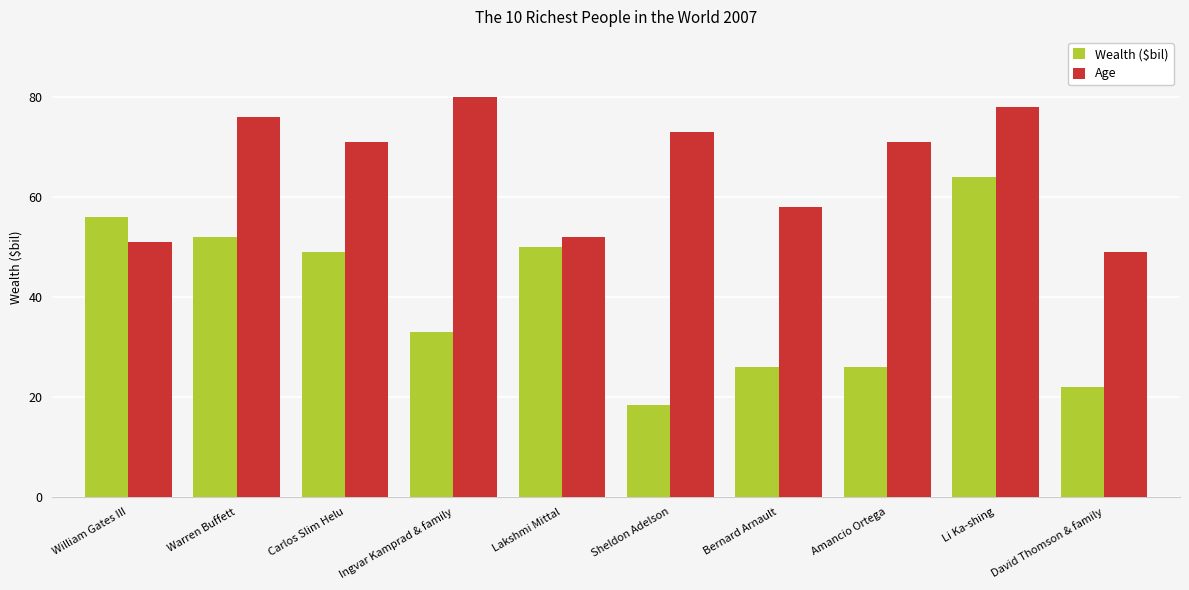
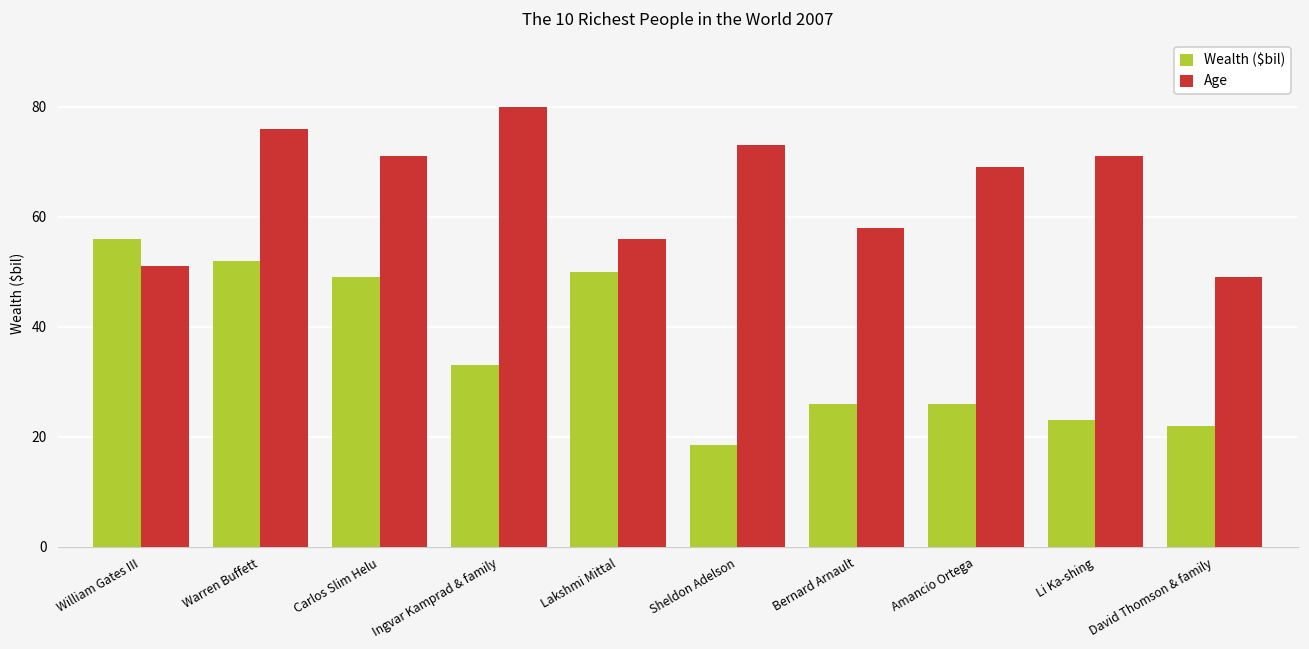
  {
    "Wealth ($bil)": {
      "William Gates III": 56,
      "Warren Buffett": 52,
      "Carlos Slim Helu": 49,
      "Ingvar Kamprad & family": 33,
      "Lakshmi Mittal": 50,
      "Sheldon Adelson": 18,
      "Bernard Arnault": 26,
      "Amancio Ortega": 26,
-     "Li Ka-shing": 64,
+     "Li Ka-shing": 23,
      "David Thomson & family": 22
    },
    "Age": {
      "William Gates III": 51,
      "Warren Buffett": 76,
      "Carlos Slim Helu": 71,
      "Ingvar Kamprad & family": 80,
-     "Lakshmi Mittal": 52,
+     "Lakshmi Mittal": 56,
      "Sheldon Adelson": 73,
      "Bernard Arnault": 58,
-     "Amancio Ortega": 71,
-     "Li Ka-shing": 78,
+     "Amancio Ortega": 69,
+     "Li Ka-shing": 71,
      "David Thomson & family": 49
    }
  }
